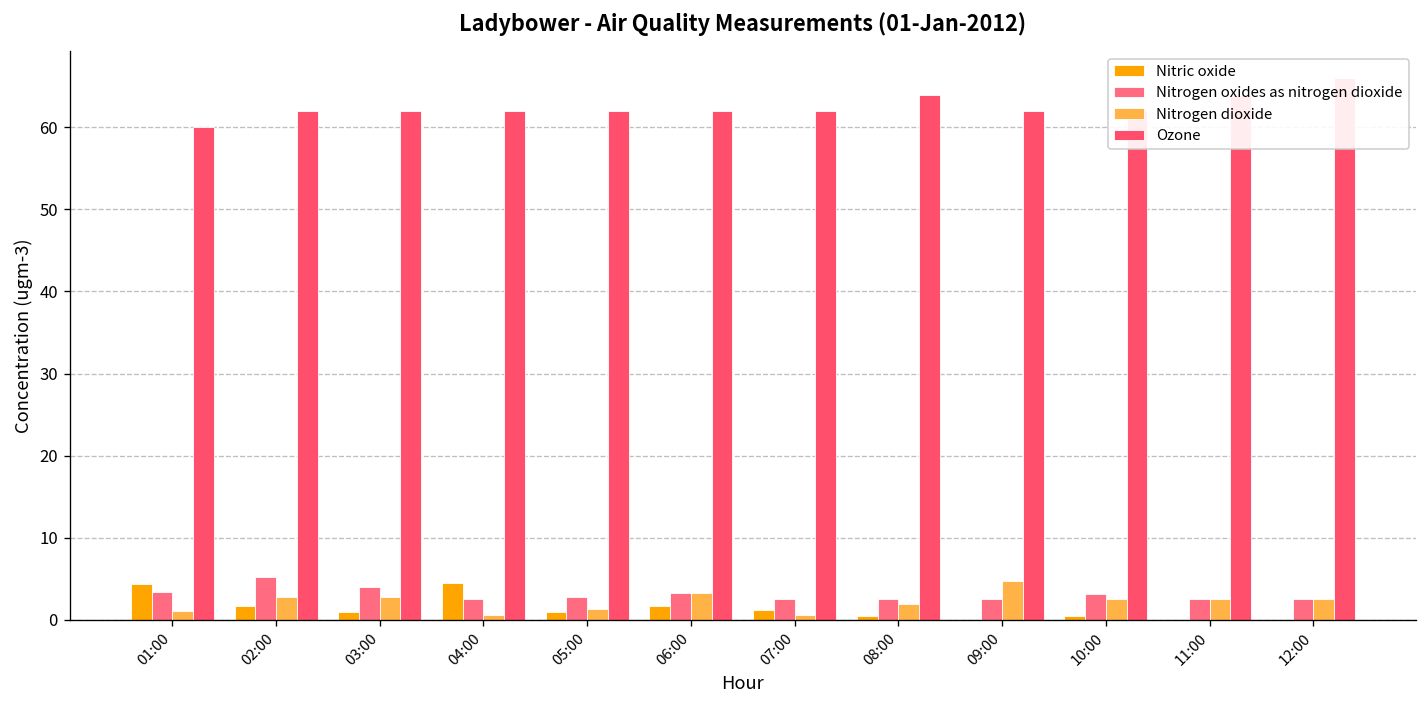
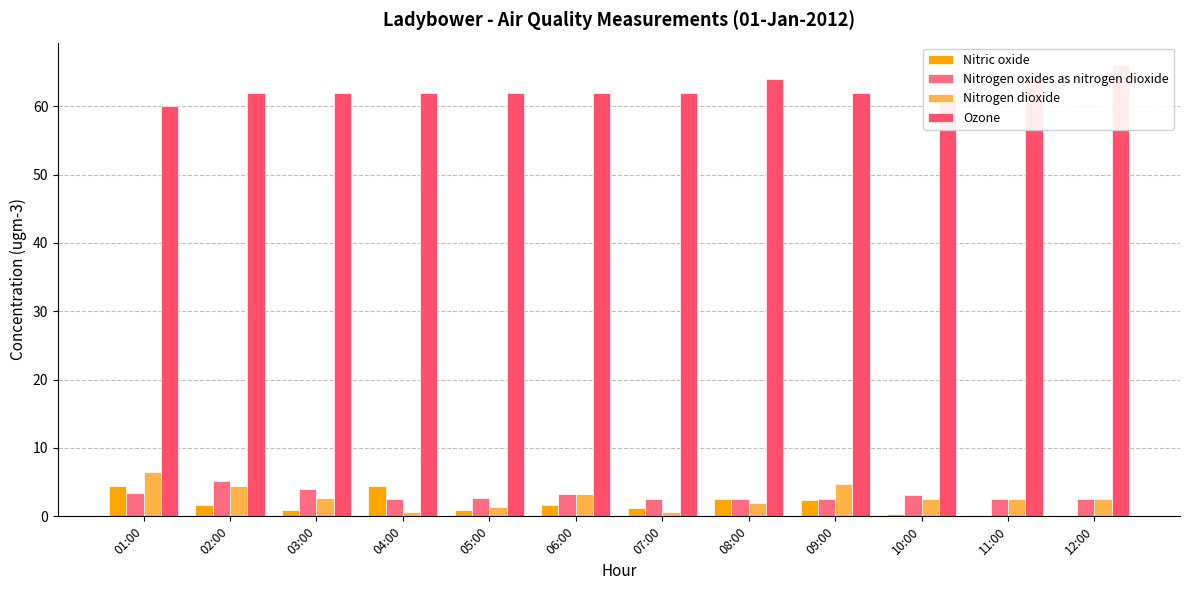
  {
    "Nitric oxide": {
      "01:00": 4,
      "02:00": 2,
      "03:00": 1,
      "04:00": 5,
      "05:00": 1,
      "06:00": 2,
      "07:00": 1,
-     "08:00": 0,
-     "09:00": 0,
+     "08:00": 3,
+     "09:00": 2,
      "10:00": 0,
      "11:00": 0,
      "12:00": 0
    },
    "Nitrogen dioxide": {
-     "01:00": 1,
-     "02:00": 3,
+     "01:00": 7,
+     "02:00": 4,
      "03:00": 3,
      "04:00": 1,
      "05:00": 1,
      "06:00": 3,
      "07:00": 1,
      "08:00": 2,
      "09:00": 5,
      "10:00": 3,
      "11:00": 3,
      "12:00": 3
    }
  }
